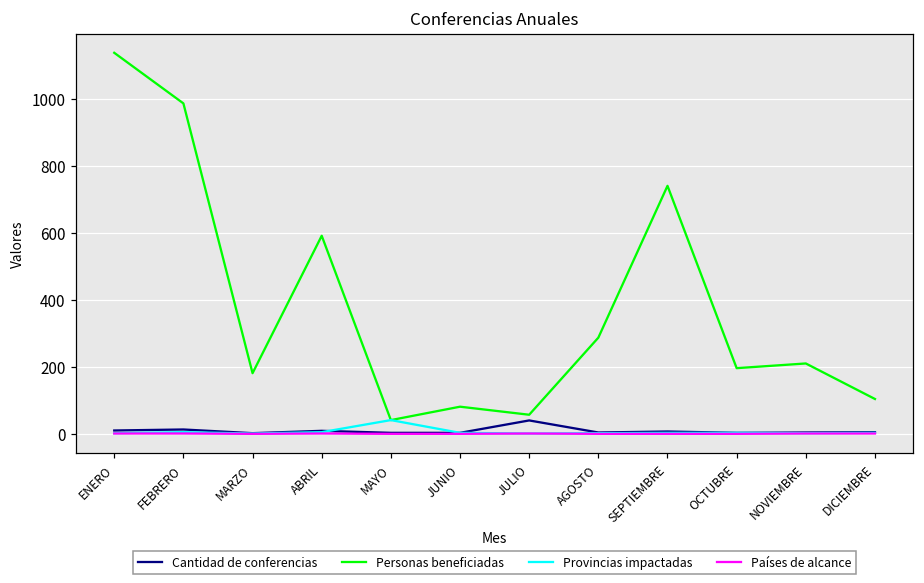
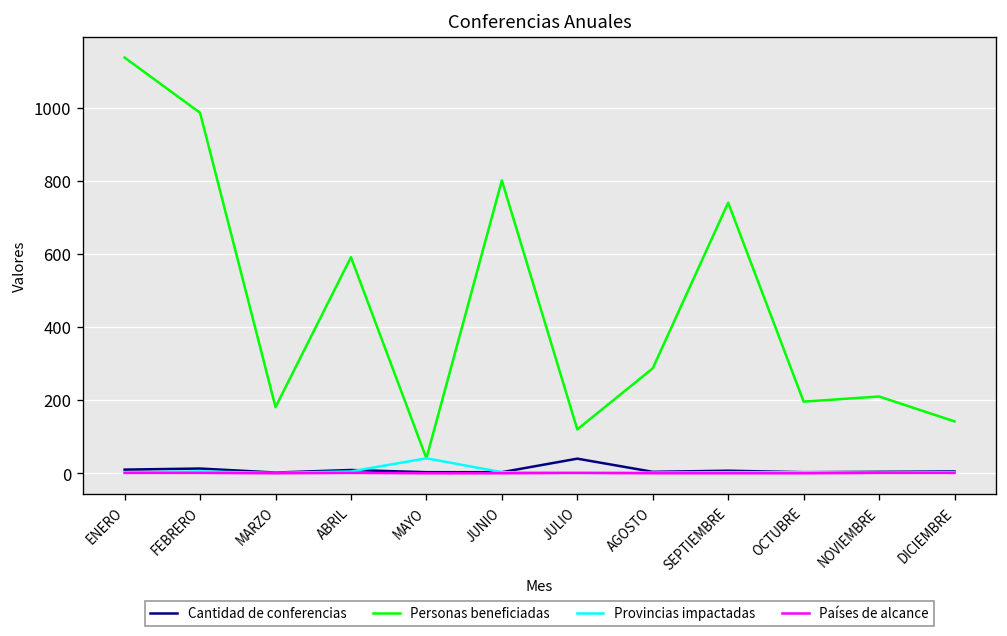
  {
    "Cantidad de conferencias": {
      "JULIO": 40
    },
    "Personas beneficiadas": {
      "ENERO": 1140,
      "FEBRERO": 990,
      "MARZO": 180,
      "ABRIL": 590,
-     "JUNIO": 80,
-     "JULIO": 60,
+     "JUNIO": 800,
+     "JULIO": 120,
      "AGOSTO": 290,
      "SEPTIEMBRE": 740,
      "OCTUBRE": 200,
      "NOVIEMBRE": 210,
-     "DICIEMBRE": 100
+     "DICIEMBRE": 140
    }
  }
